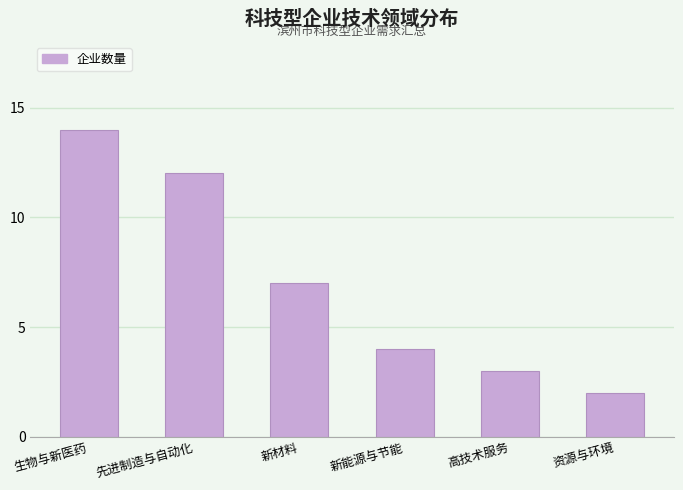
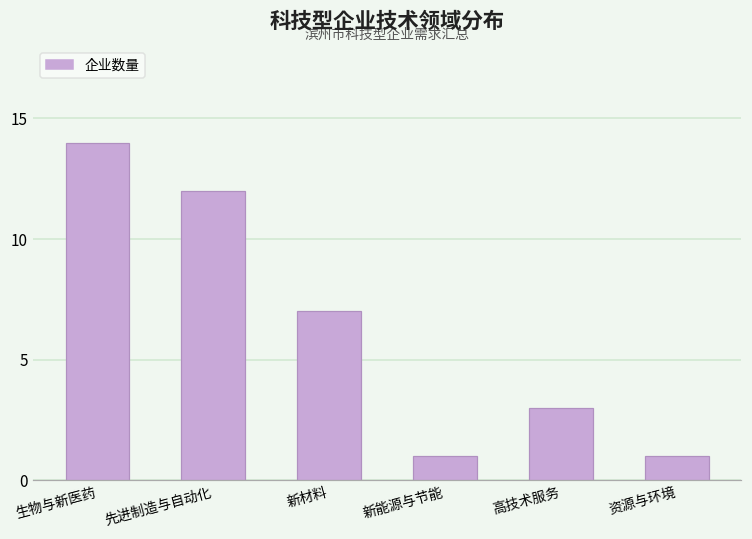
  {
    "生物与新医药": 14,
    "先进制造与自动化": 12,
    "新材料": 7,
-   "新能源与节能": 4,
+   "新能源与节能": 1,
    "高技术服务": 3,
-   "资源与环境": 2
+   "资源与环境": 1
  }
